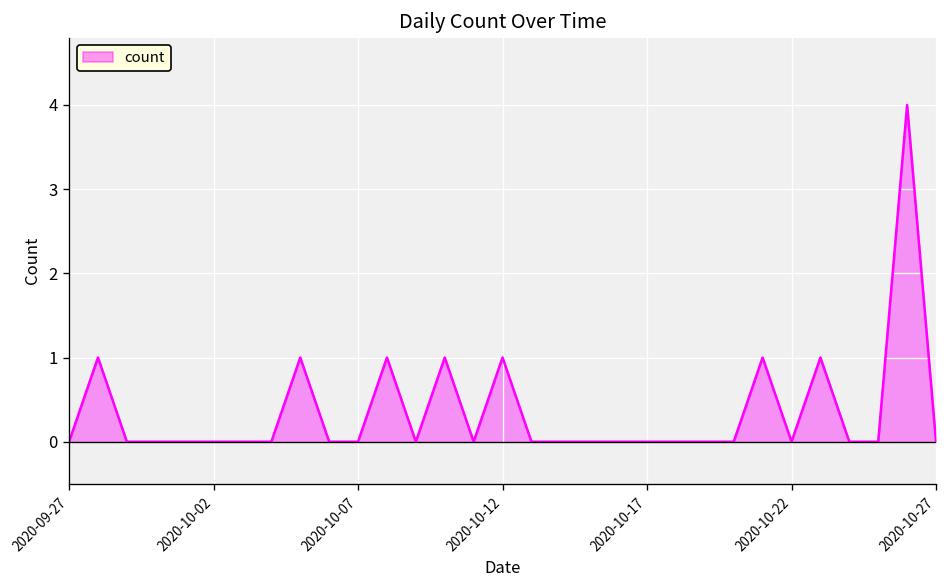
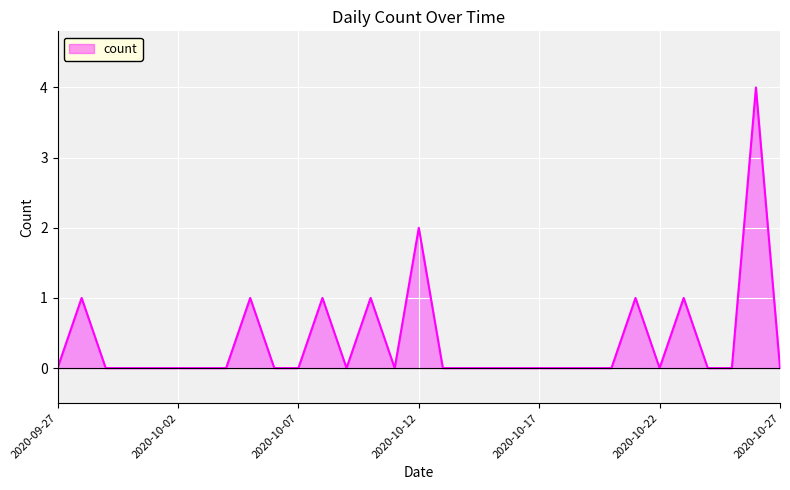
  {
    "2020-09-27": 0,
    "2020-10-02": 0,
    "2020-10-07": 0,
-   "2020-10-12": 1,
+   "2020-10-12": 2,
    "2020-10-17": 0,
    "2020-10-22": 0,
    "2020-10-27": 0
  }
